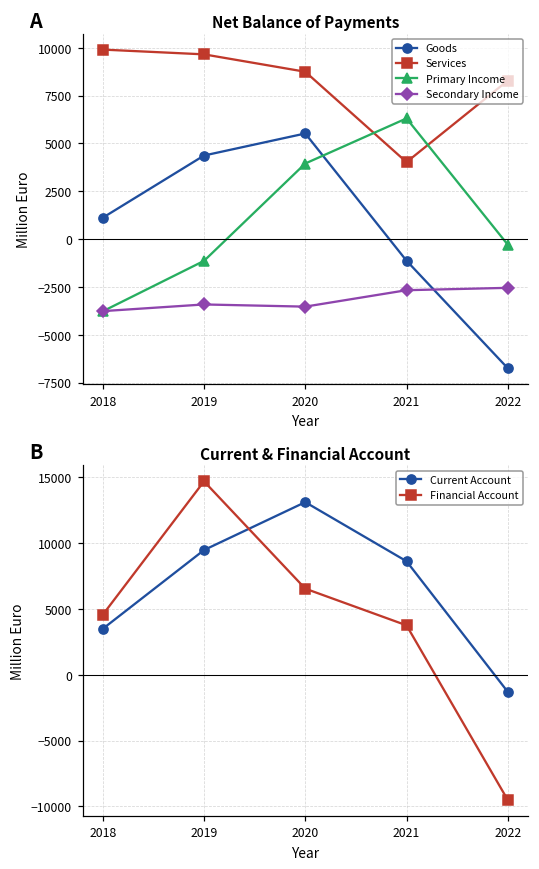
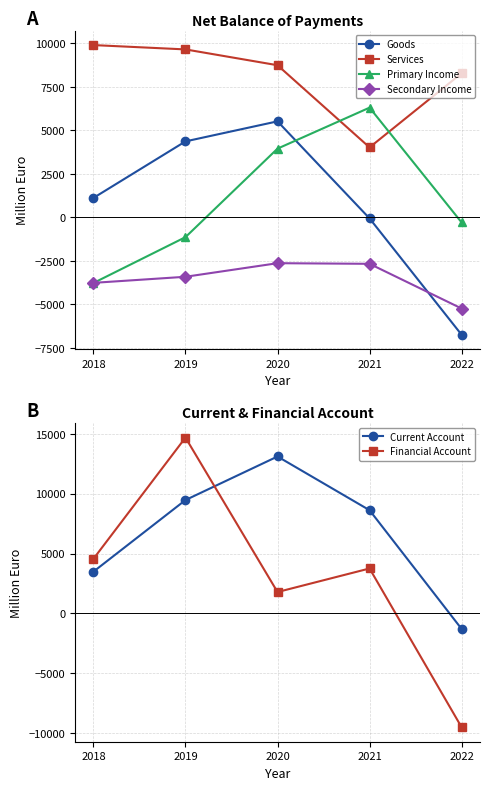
  {
    "Net Balance of Payments": {
      "Goods": {
        "2018": 1100,
        "2019": 4400,
        "2020": 5500,
-       "2021": -1100,
+       "2021": -100,
        "2022": -6700
      },
      "Services": {
        "2018": 9900,
        "2019": 9700,
        "2020": 8700,
        "2021": 4000
      },
      "Primary Income": {
        "2019": -1100,
        "2020": 4000,
        "2021": 6300,
        "2022": -300
      },
      "Secondary Income": {
        "2019": -3400,
-       "2020": -3500,
+       "2020": -2600,
        "2021": -2700,
-       "2022": -2500
+       "2022": -5200
      }
    },
    "Current & Financial Account": {
      "Current Account": {
        "2018": 3500,
        "2019": 9500,
        "2020": 13100,
        "2021": 8600,
        "2022": -1300
      },
      "Financial Account": {
        "2018": 4600,
        "2019": 14700,
-       "2020": 6500,
+       "2020": 1800,
        "2021": 3800,
        "2022": -9500
      }
    }
  }
